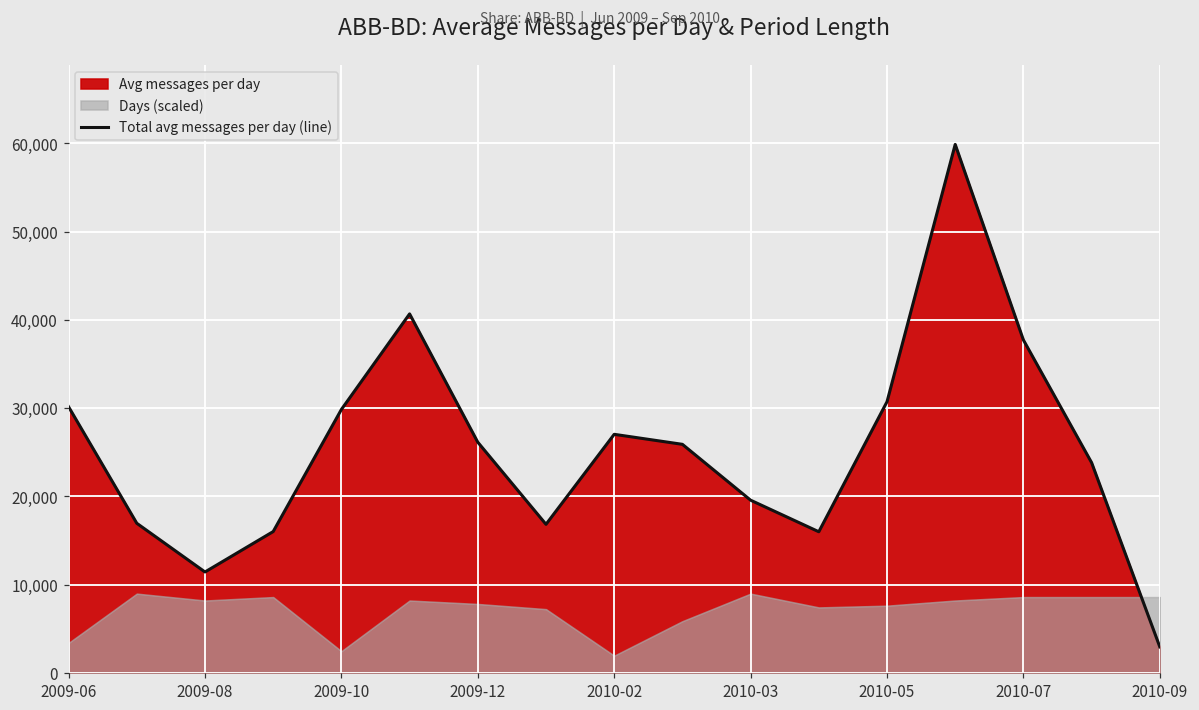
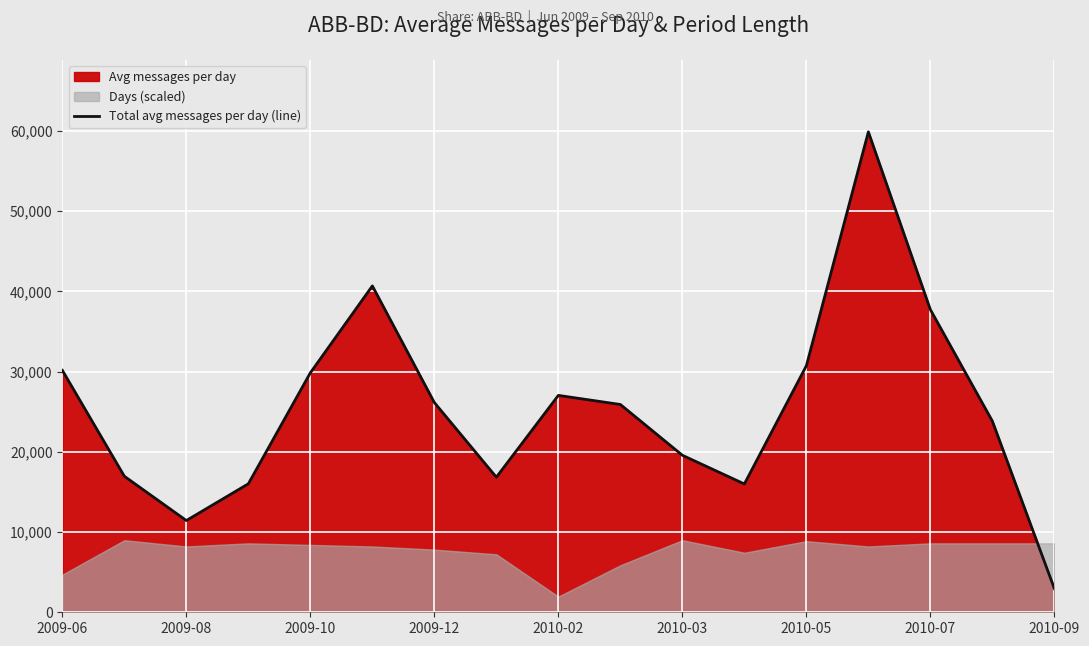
  {
    "Avg messages per day": {
      "2009-06": "30,000",
      "2009-08": "11,000",
      "2009-10": "30,000",
      "2009-12": "26,000",
      "2010-02": "27,000",
      "2010-03": "20,000",
      "2010-05": "31,000",
      "2010-07": "38,000",
      "2010-09": "3,000"
    },
    "Days (scaled)": {
-     "2009-06": "3,000",
+     "2009-06": "5,000",
      "2009-08": "8,000",
-     "2009-10": "2,000",
+     "2009-10": "8,000",
      "2009-12": "8,000",
      "2010-02": "2,000",
      "2010-03": "9,000",
-     "2010-05": "8,000",
+     "2010-05": "9,000",
      "2010-07": "9,000",
      "2010-09": "9,000"
    }
  }
